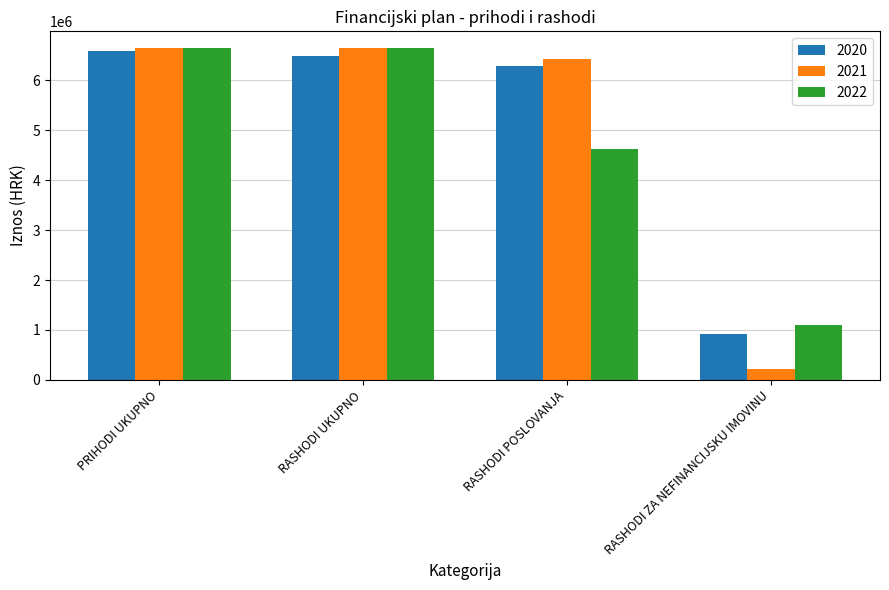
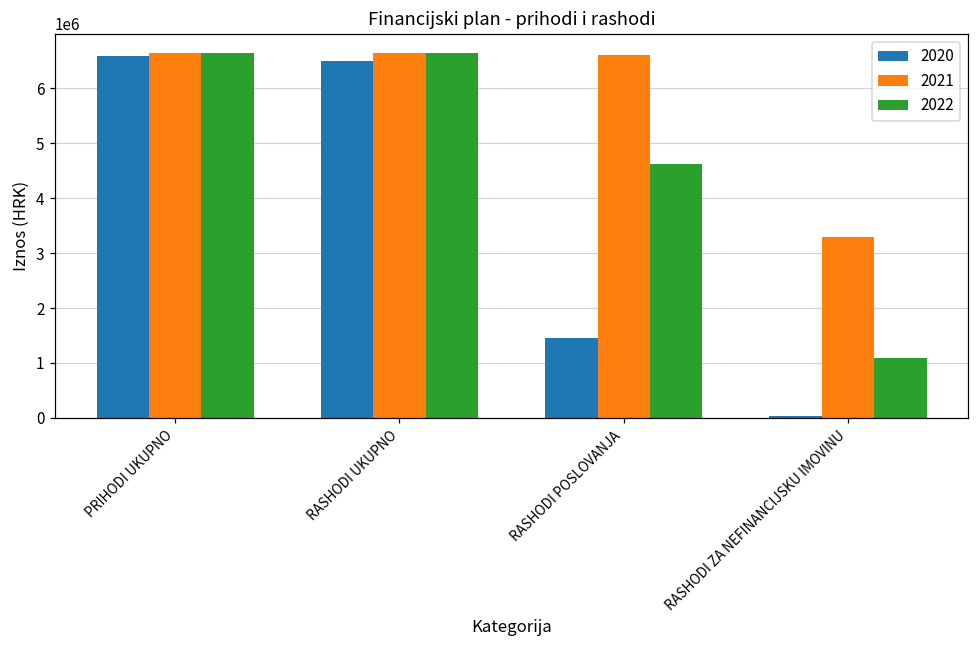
  {
    "2020": {
      "PRIHODI UKUPNO": 6600000,
      "RASHODI UKUPNO": 6500000,
-     "RASHODI POSLOVANJA": 6300000,
-     "RASHODI ZA NEFINANCIJSKU IMOVINU": 900000
+     "RASHODI POSLOVANJA": 1500000,
+     "RASHODI ZA NEFINANCIJSKU IMOVINU": 0
    },
    "2021": {
      "PRIHODI UKUPNO": 6700000,
      "RASHODI UKUPNO": 6700000,
-     "RASHODI POSLOVANJA": 6400000,
-     "RASHODI ZA NEFINANCIJSKU IMOVINU": 200000
+     "RASHODI POSLOVANJA": 6600000,
+     "RASHODI ZA NEFINANCIJSKU IMOVINU": 3300000
    },
    "2022": {
      "PRIHODI UKUPNO": 6700000,
      "RASHODI UKUPNO": 6700000,
      "RASHODI POSLOVANJA": 4600000,
      "RASHODI ZA NEFINANCIJSKU IMOVINU": 1100000
    }
  }
